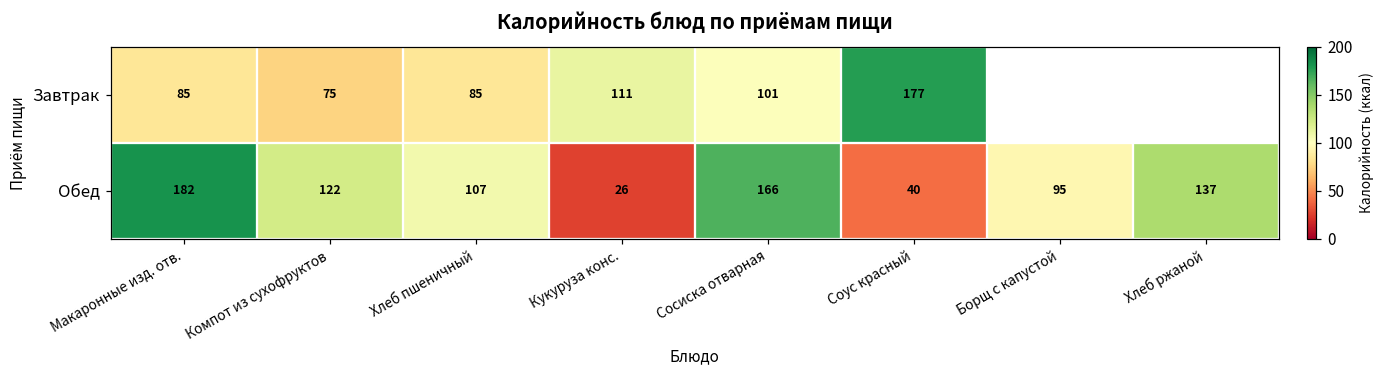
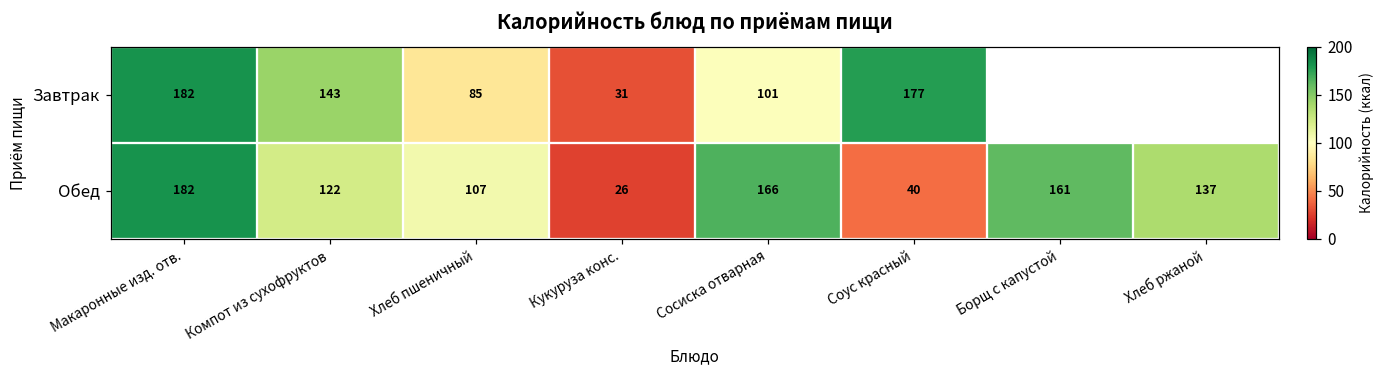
  {
    "Завтрак": {
-     "Макаронные изд. отв.": 85,
-     "Компот из сухофруктов": 75,
+     "Макаронные изд. отв.": 182,
+     "Компот из сухофруктов": 143,
      "Хлеб пшеничный": 85,
-     "Кукуруза конс.": 111,
+     "Кукуруза конс.": 31,
      "Сосиска отварная": 101,
      "Соус красный": 177
    },
    "Обед": {
      "Макаронные изд. отв.": 182,
      "Компот из сухофруктов": 122,
      "Хлеб пшеничный": 107,
      "Кукуруза конс.": 26,
      "Сосиска отварная": 166,
      "Соус красный": 40,
-     "Борщ с капустой": 95,
+     "Борщ с капустой": 161,
      "Хлеб ржаной": 137
    }
  }
